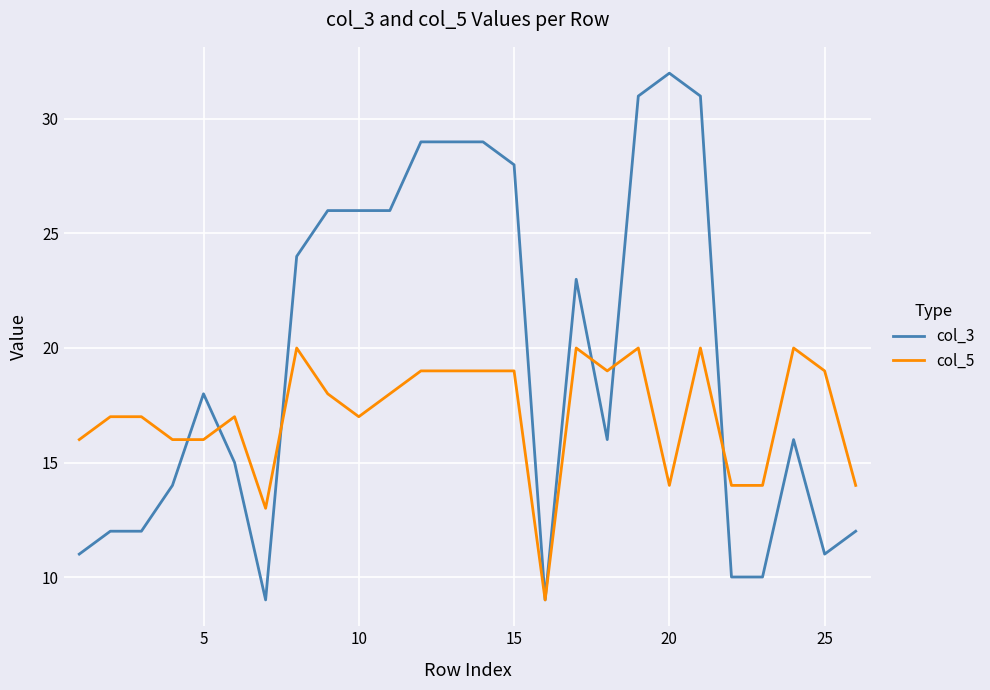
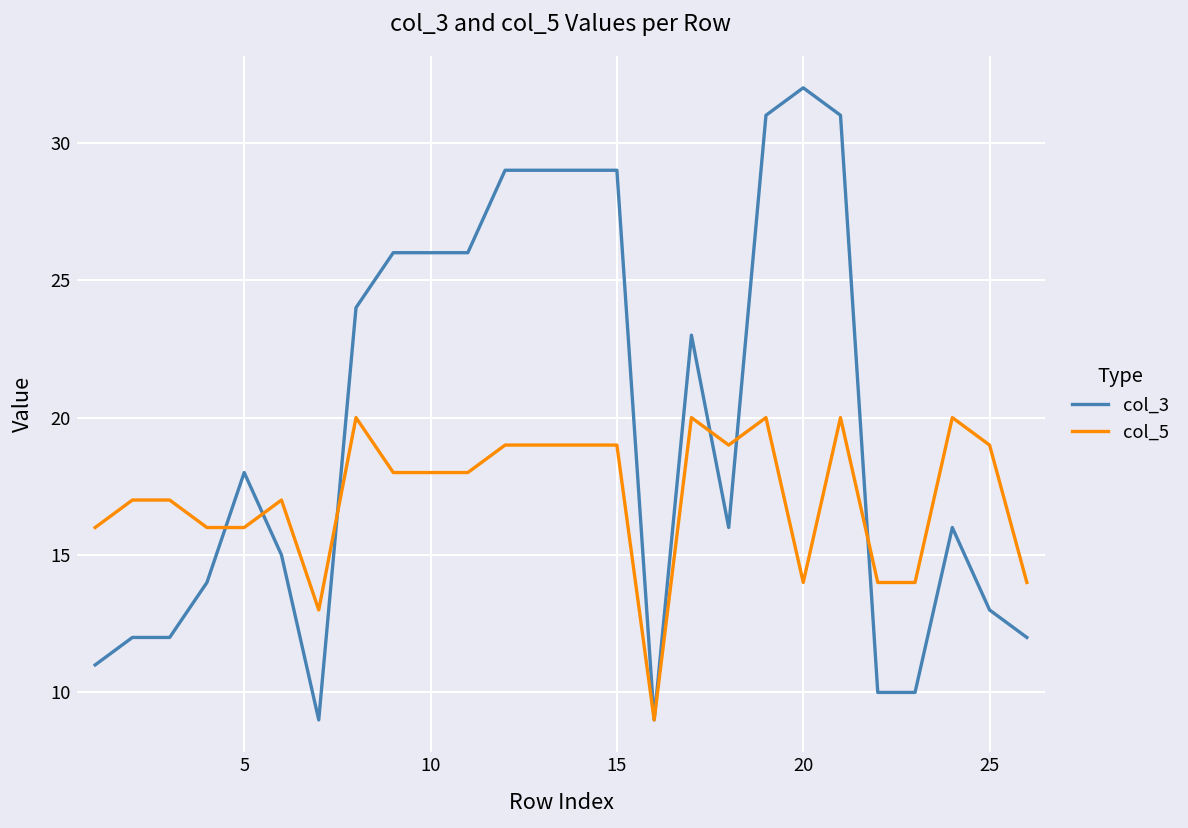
  {
    "col_3": {
      "5": 18,
      "10": 26,
-     "15": 28,
+     "15": 29,
      "20": 32,
-     "25": 11
+     "25": 13
    },
    "col_5": {
      "5": 16,
-     "10": 17,
+     "10": 18,
      "15": 19,
      "20": 14,
      "25": 19
    }
  }
